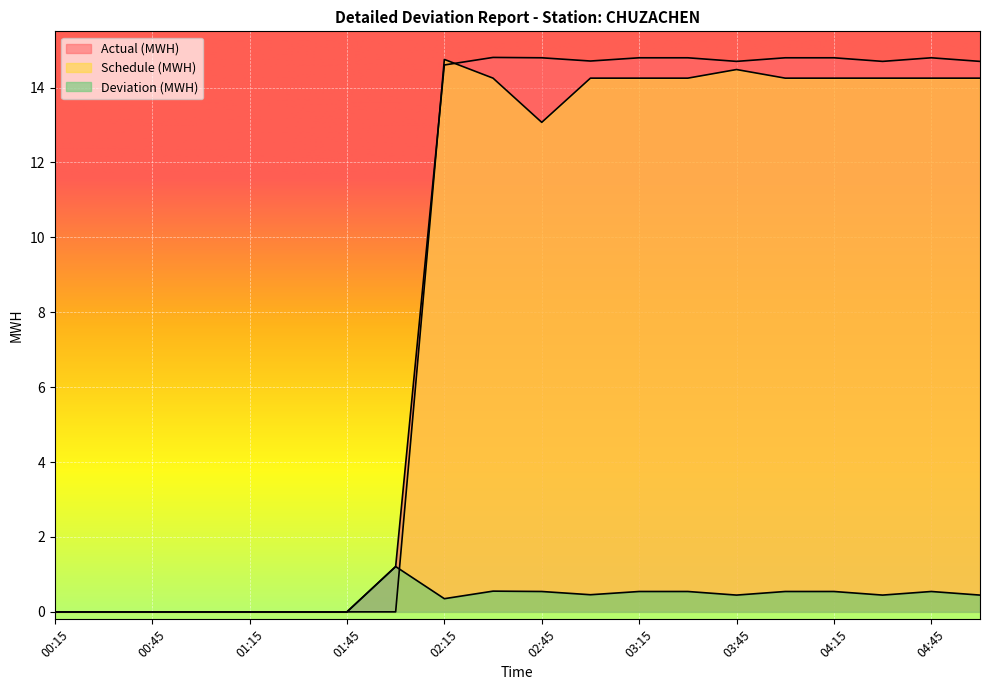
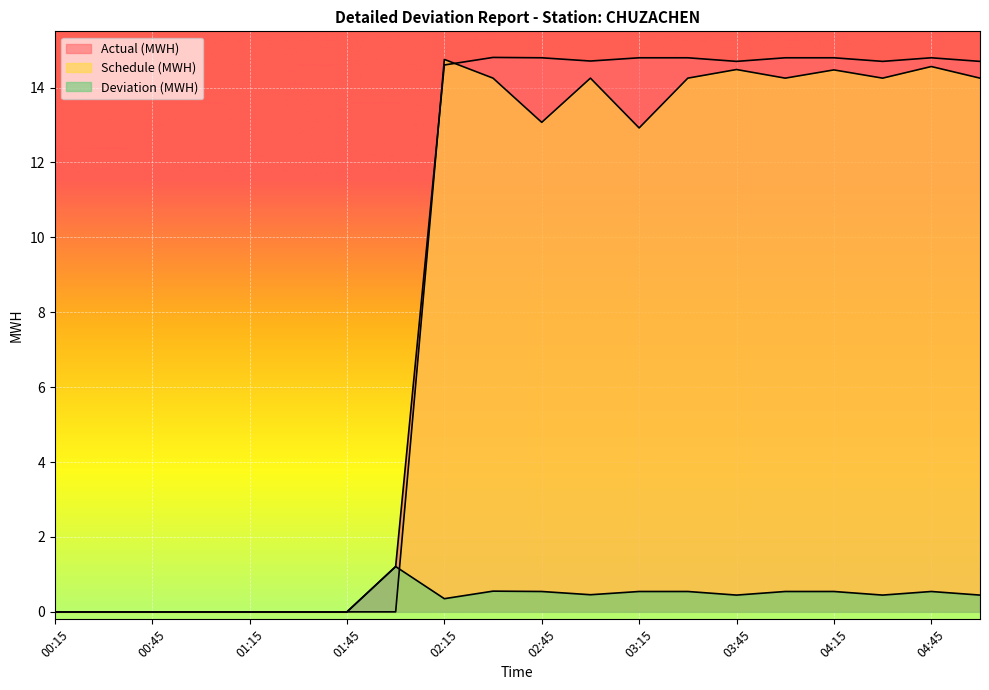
  {
    "Actual (MWH)": {
      "02:15": 14.6,
      "02:45": 14.8,
      "03:15": 14.8,
      "03:45": 14.7,
      "04:15": 14.8,
      "04:45": 14.8
    },
    "Schedule (MWH)": {
      "02:15": 14.8,
      "02:45": 13.1,
-     "03:15": 14.3,
+     "03:15": 12.9,
      "03:45": 14.5,
-     "04:15": 14.3,
-     "04:45": 14.3
+     "04:15": 14.5,
+     "04:45": 14.6
    },
    "Deviation (MWH)": {
      "02:15": 0.4,
      "02:45": 0.5,
      "03:15": 0.5,
      "03:45": 0.4,
      "04:15": 0.5,
      "04:45": 0.5
    }
  }
